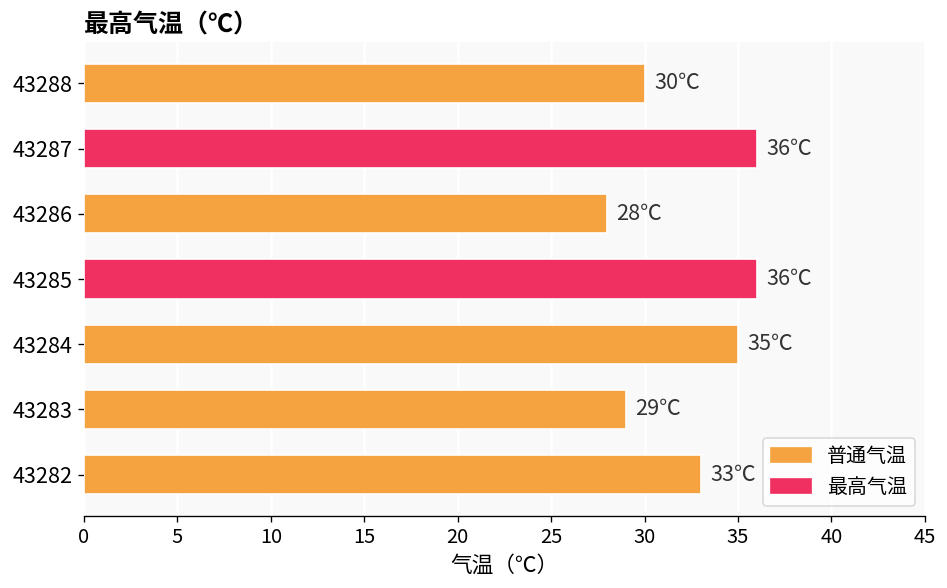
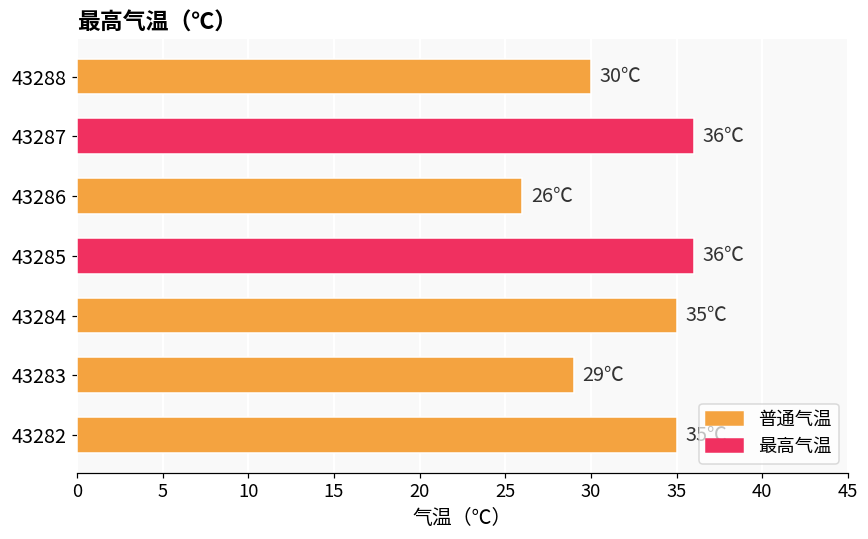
  {
    "43288": "30℃",
    "43287": "36℃",
-   "43286": "28℃",
+   "43286": "26℃",
    "43285": "36℃",
    "43284": "35℃",
    "43283": "29℃",
-   "43282": "33"
+   "43282": "35"
  }
